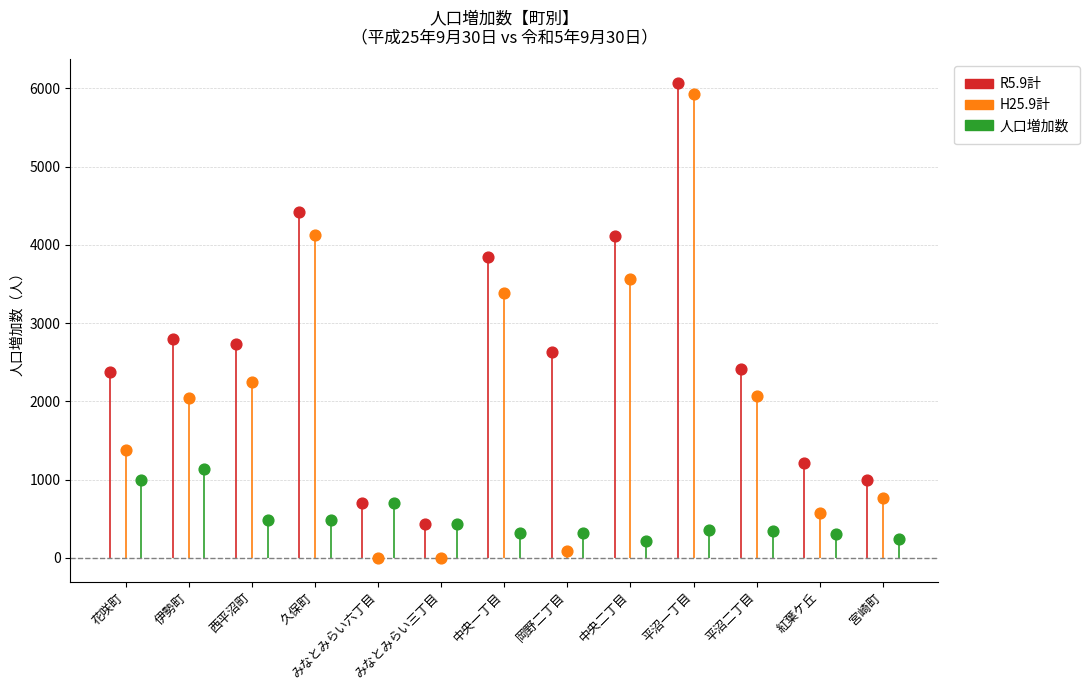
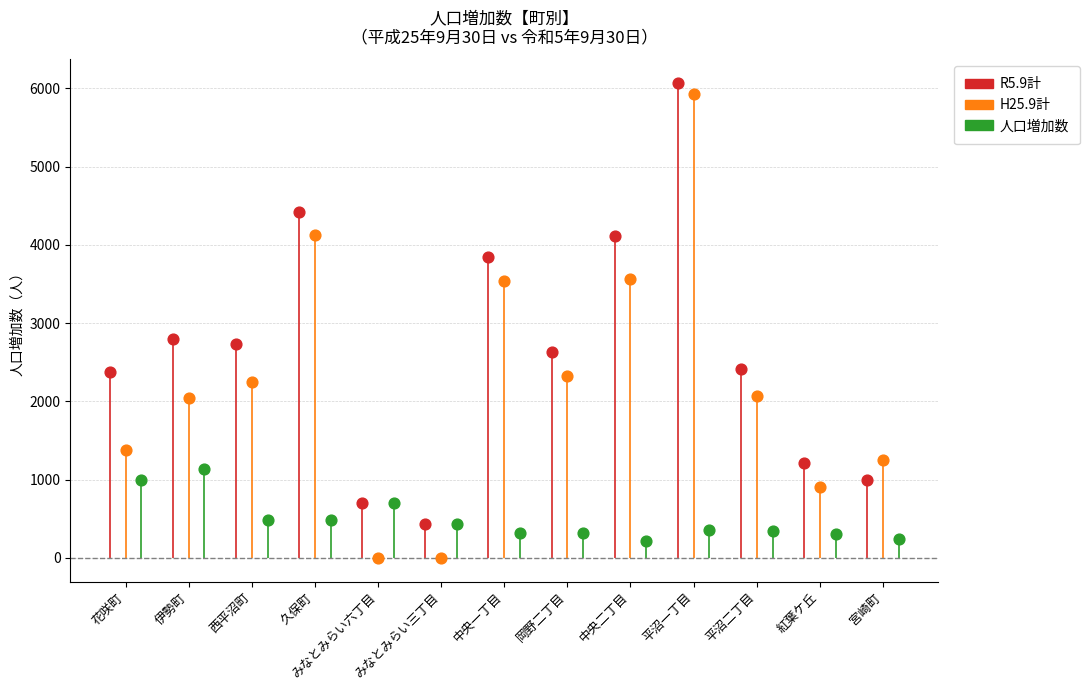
  {
    "H25.9計": {
-     "中央一丁目": 3400,
-     "岡野二丁目": 100,
-     "紅葉ケ丘": 600,
-     "宮崎町": 800
+     "中央一丁目": 3500,
+     "岡野二丁目": 2300,
+     "紅葉ケ丘": 900,
+     "宮崎町": 1200
    }
  }
